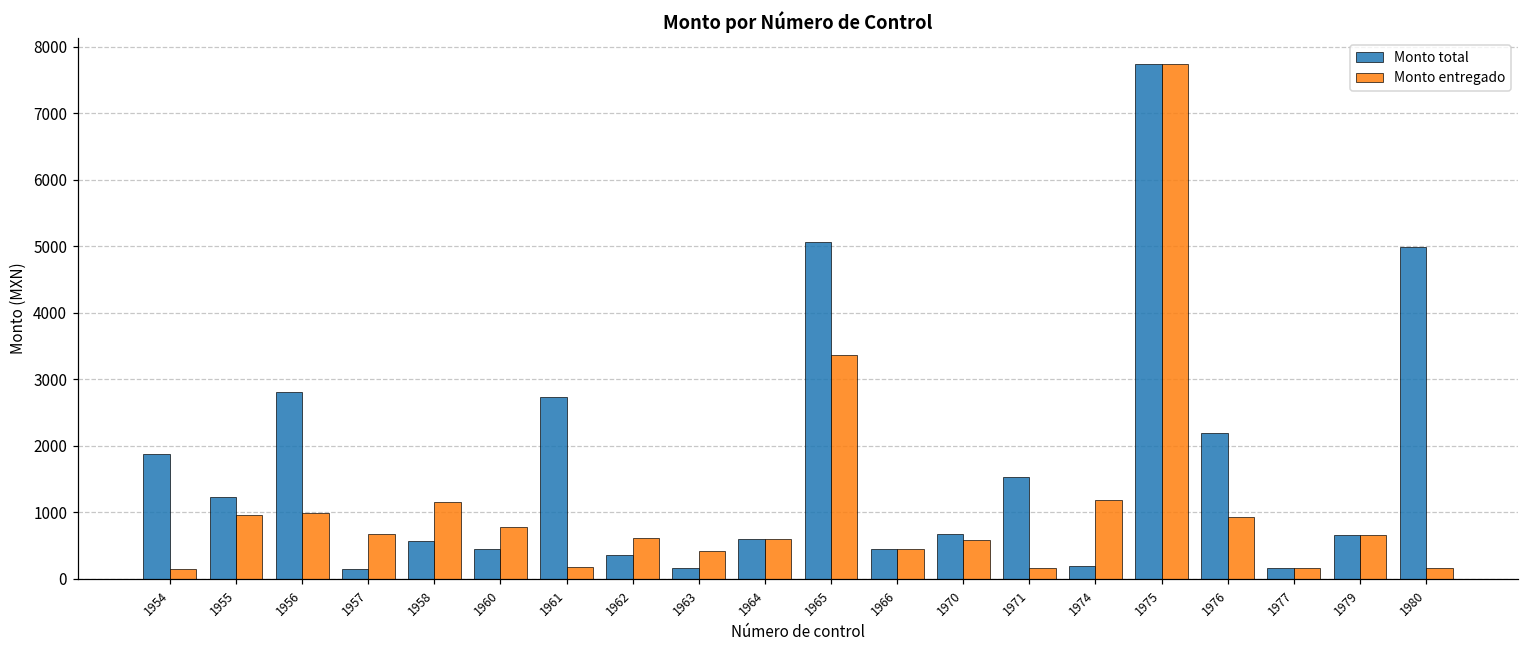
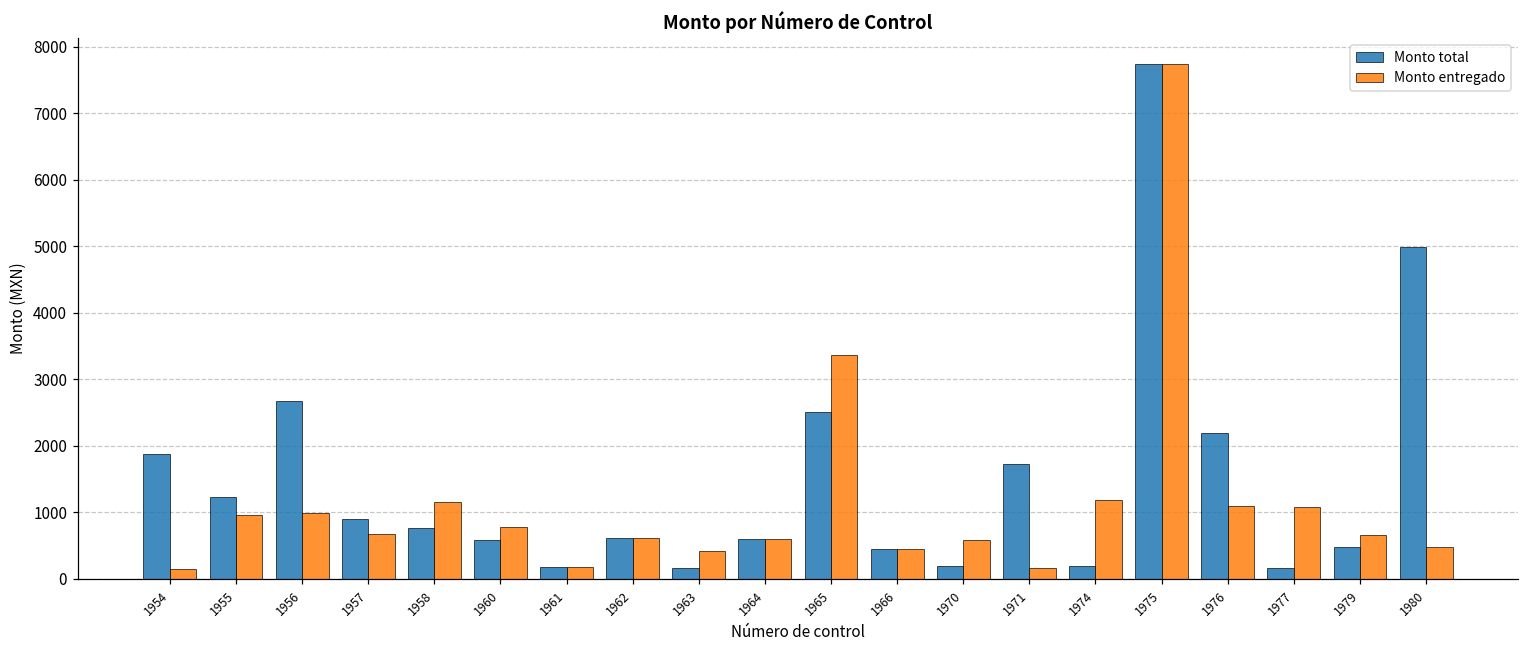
  {
    "Monto total": {
      "1954": 1900,
      "1955": 1200,
-     "1956": 2800,
-     "1957": 100,
-     "1958": 600,
-     "1960": 400,
-     "1961": 2700,
-     "1962": 400,
+     "1956": 2700,
+     "1957": 900,
+     "1958": 800,
+     "1960": 600,
+     "1961": 200,
+     "1962": 600,
      "1963": 200,
      "1964": 600,
-     "1965": 5100,
+     "1965": 2500,
      "1966": 400,
-     "1970": 700,
-     "1971": 1500,
+     "1970": 200,
+     "1971": 1700,
      "1974": 200,
      "1975": 7700,
      "1976": 2200,
      "1977": 200,
-     "1979": 700,
+     "1979": 500,
      "1980": 5000
    },
    "Monto entregado": {
      "1954": 100,
      "1955": 1000,
      "1956": 1000,
      "1957": 700,
      "1958": 1200,
      "1960": 800,
      "1961": 200,
      "1962": 600,
      "1963": 400,
      "1964": 600,
      "1965": 3400,
      "1966": 400,
      "1970": 600,
      "1971": 200,
      "1974": 1200,
      "1975": 7700,
-     "1976": 900,
-     "1977": 200,
+     "1976": 1100,
+     "1977": 1100,
      "1979": 700,
-     "1980": 200
+     "1980": 500
    }
  }
